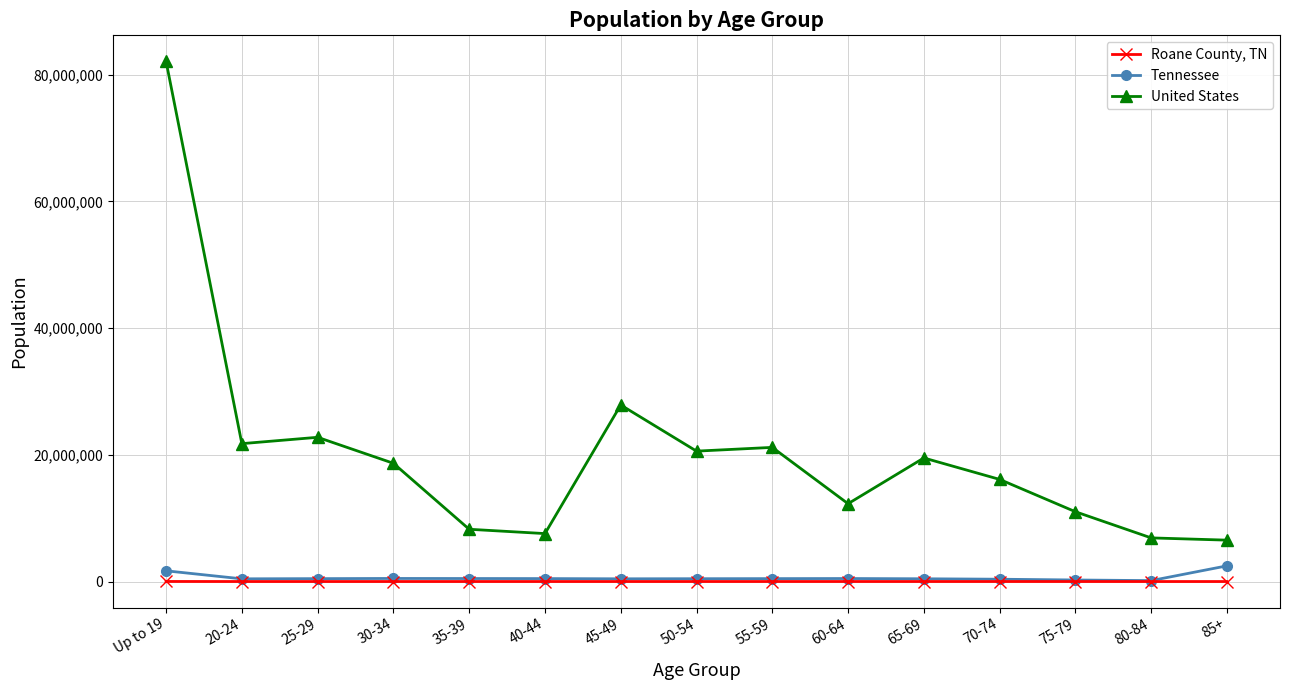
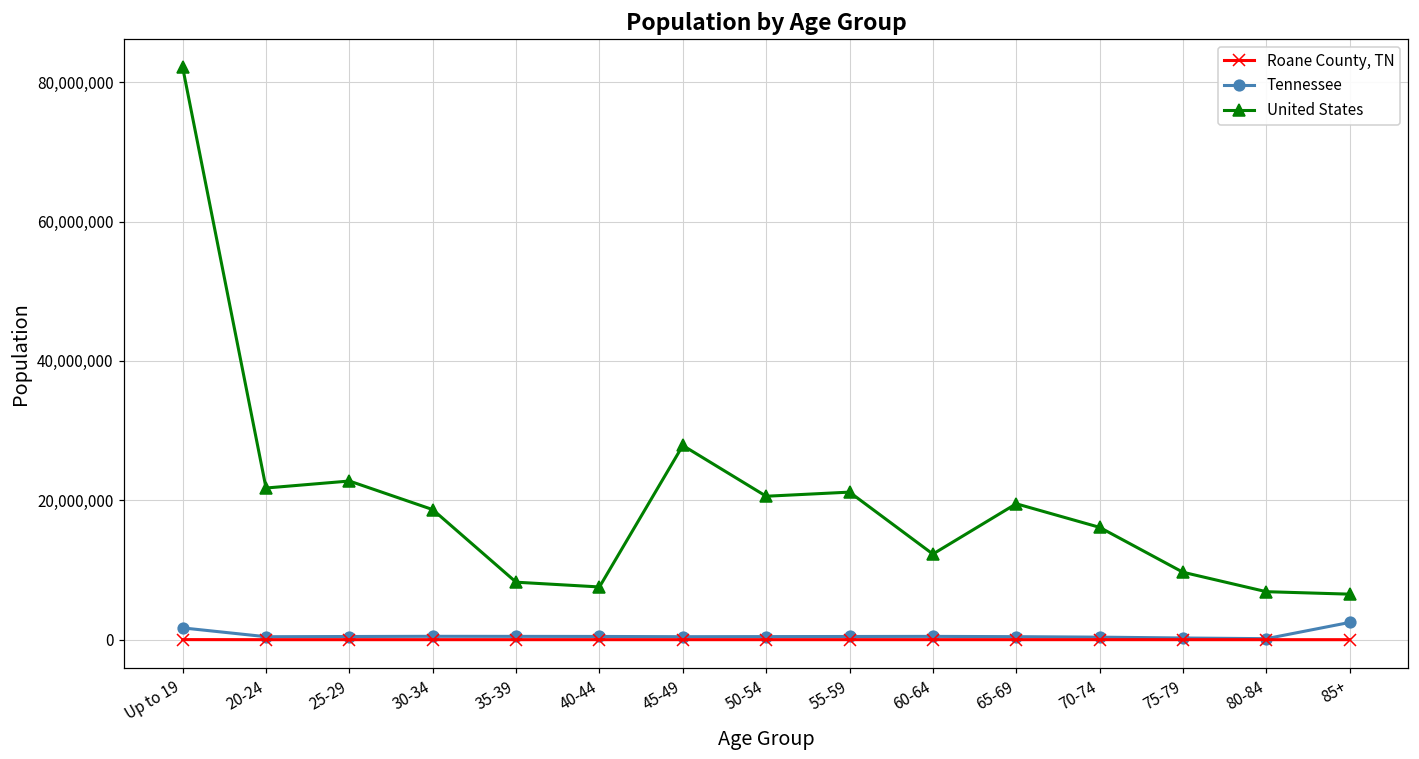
  {
    "Roane County, TN": {
      "Up to 19": "0",
      "20-24": "0",
      "25-29": "0",
      "30-34": "0",
      "35-39": "0",
      "40-44": "0",
      "45-49": "0",
      "50-54": "0",
      "55-59": "0",
      "60-64": "0",
      "65-69": "0",
      "85+": "0"
    },
    "Tennessee": {
      "Up to 19": "2,000,000",
      "20-24": "0",
      "25-29": "0",
      "30-34": "0",
      "35-39": "0",
      "40-44": "0",
      "45-49": "0",
      "50-54": "0",
      "55-59": "0",
      "60-64": "0",
      "65-69": "0",
      "85+": "2,000,000"
    },
    "United States": {
      "Up to 19": "82,000,000",
      "20-24": "22,000,000",
      "25-29": "23,000,000",
      "30-34": "19,000,000",
      "35-39": "8,000,000",
      "40-44": "8,000,000",
      "45-49": "28,000,000",
      "50-54": "21,000,000",
      "55-59": "21,000,000",
      "60-64": "12,000,000",
      "65-69": "20,000,000",
      "70-74": "16,000,000",
-     "75-79": "11,000,000",
+     "75-79": "10,000,000",
      "80-84": "7,000,000",
      "85+": "7,000,000"
    }
  }
